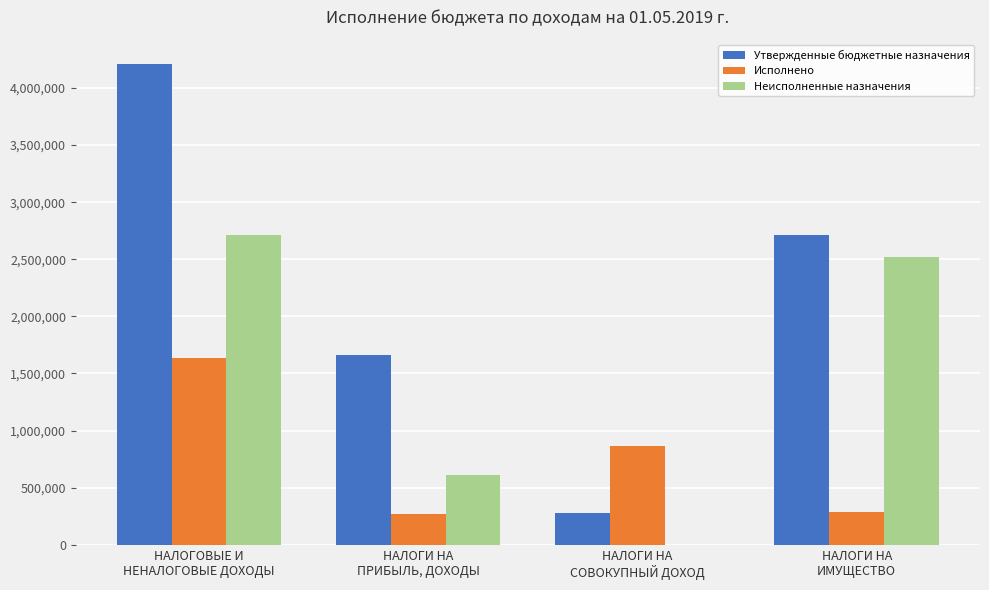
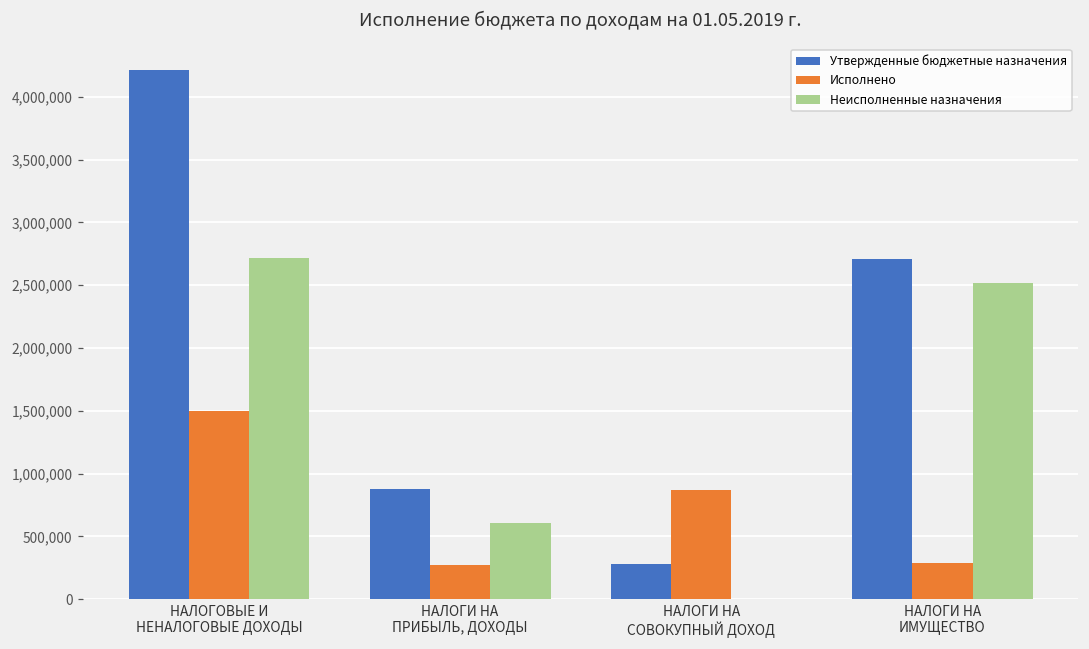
  {
    "Утвержденные бюджетные назначения": {
      "НАЛОГОВЫЕ И НЕНАЛОГОВЫЕ ДОХОДЫ": "4,210,000",
-     "НАЛОГИ НА ПРИБЫЛЬ, ДОХОДЫ": "1,660,000",
+     "НАЛОГИ НА ПРИБЫЛЬ, ДОХОДЫ": "880,000",
      "НАЛОГИ НА СОВОКУПНЫЙ ДОХОД": "280,000",
      "НАЛОГИ НА ИМУЩЕСТВО": "2,710,000"
    },
    "Исполнено": {
-     "НАЛОГОВЫЕ И НЕНАЛОГОВЫЕ ДОХОДЫ": "1,630,000",
+     "НАЛОГОВЫЕ И НЕНАЛОГОВЫЕ ДОХОДЫ": "1,500,000",
      "НАЛОГИ НА ПРИБЫЛЬ, ДОХОДЫ": "270,000",
      "НАЛОГИ НА СОВОКУПНЫЙ ДОХОД": "870,000",
      "НАЛОГИ НА ИМУЩЕСТВО": "290,000"
    },
    "Неисполненные назначения": {
      "НАЛОГОВЫЕ И НЕНАЛОГОВЫЕ ДОХОДЫ": "2,720,000",
      "НАЛОГИ НА ПРИБЫЛЬ, ДОХОДЫ": "610,000",
      "НАЛОГИ НА СОВОКУПНЫЙ ДОХОД": "0",
      "НАЛОГИ НА ИМУЩЕСТВО": "2,520,000"
    }
  }
